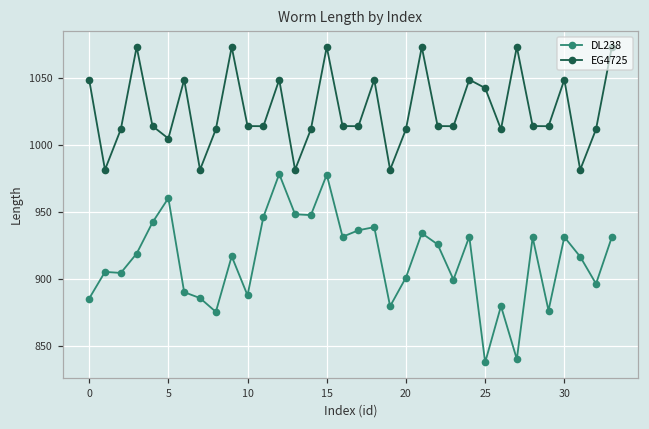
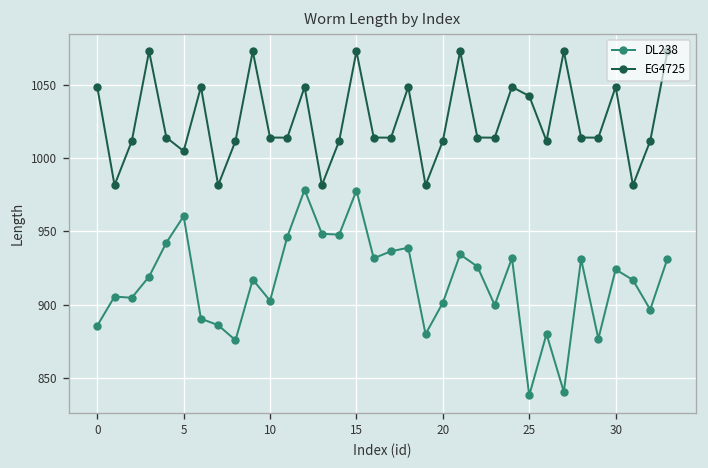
  {
    "DL238": {
      "0": 886,
      "5": 960,
-     "10": 888,
+     "10": 903,
      "15": 978,
      "20": 901,
      "25": 838,
-     "30": 931
+     "30": 924
    },
    "EG4725": {
      "0": 1049,
      "5": 1005,
      "10": 1014,
      "15": 1073,
      "20": 1012,
      "25": 1042,
      "30": 1049
    }
  }
